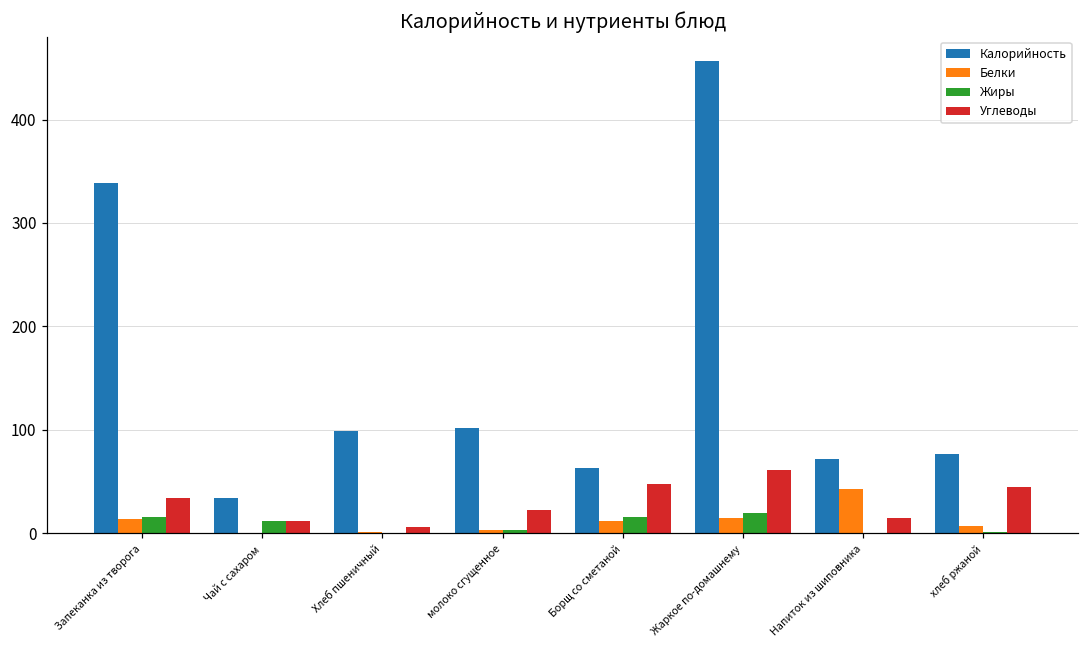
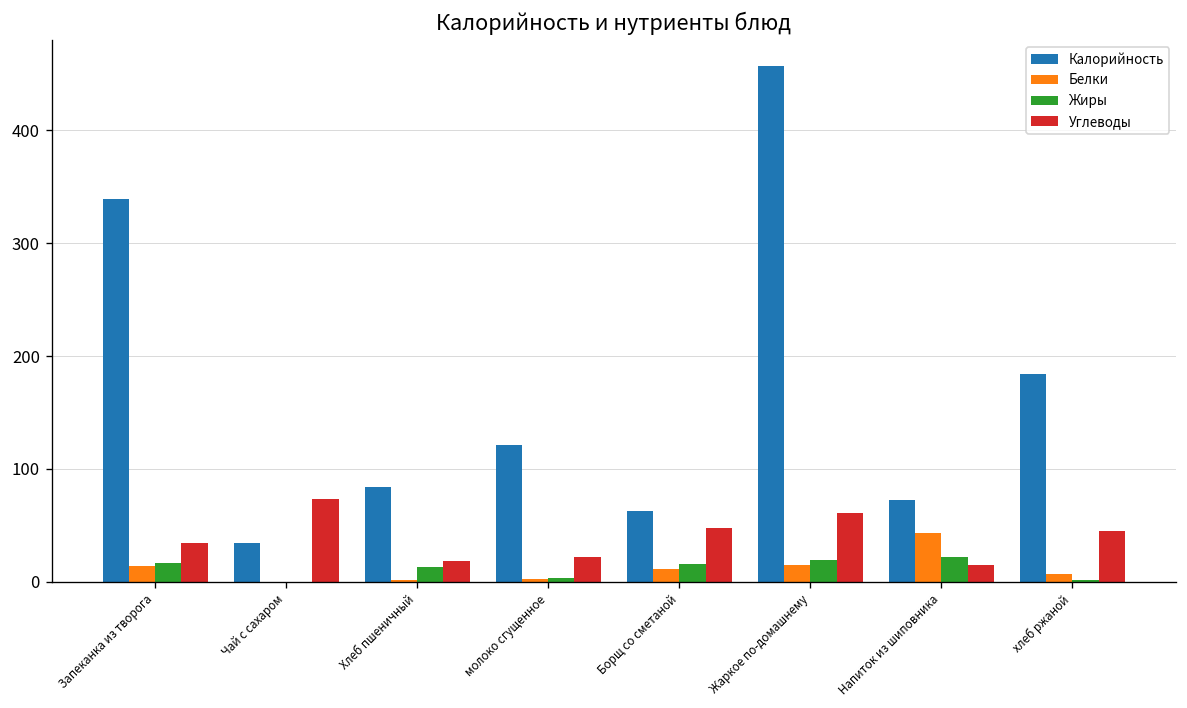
  {
    "Калорийность": {
      "Запеканка из творога": 340,
      "Чай с сахаром": 30,
-     "Хлеб пшеничный": 100,
-     "молоко сгущенное": 100,
+     "Хлеб пшеничный": 80,
+     "молоко сгущенное": 120,
      "Борщ со сметаной": 60,
      "Жаркое по-домашнему": 460,
      "Напиток из шиповника": 70,
-     "хлеб ржаной": 80
+     "хлеб ржаной": 180
    },
    "Белки": {
      "Запеканка из творога": 10,
      "молоко сгущенное": 0,
      "Борщ со сметаной": 10,
      "Жаркое по-домашнему": 20,
      "Напиток из шиповника": 40,
      "хлеб ржаной": 10
    },
    "Жиры": {
      "Запеканка из творога": 20,
-     "Чай с сахаром": 10,
-     "Хлеб пшеничный": 0,
+     "Чай с сахаром": 0,
+     "Хлеб пшеничный": 10,
      "молоко сгущенное": 0,
      "Борщ со сметаной": 20,
      "Жаркое по-домашнему": 20,
-     "Напиток из шиповника": 0
+     "Напиток из шиповника": 20
    },
    "Углеводы": {
      "Запеканка из творога": 30,
-     "Чай с сахаром": 10,
-     "Хлеб пшеничный": 10,
+     "Чай с сахаром": 70,
+     "Хлеб пшеничный": 20,
      "молоко сгущенное": 20,
      "Борщ со сметаной": 50,
      "Жаркое по-домашнему": 60,
      "Напиток из шиповника": 20,
      "хлеб ржаной": 50
    }
  }
